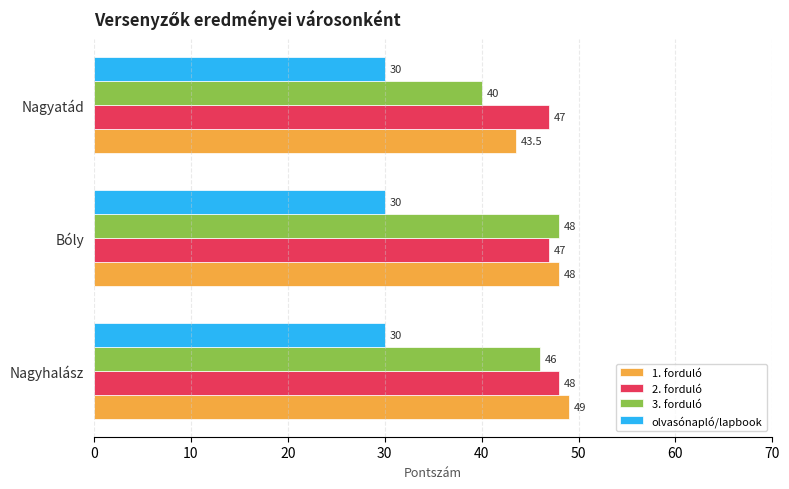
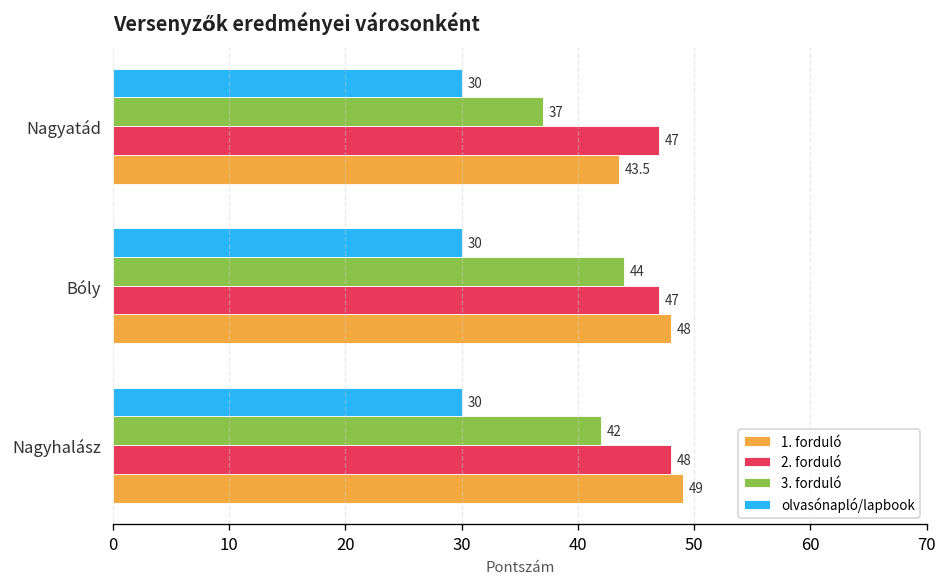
  {
    "1. forduló": {
      "Nagyatád": 43.5,
      "Bóly": 48,
      "Nagyhalász": 49
    },
    "2. forduló": {
      "Nagyatád": 47,
      "Bóly": 47,
      "Nagyhalász": 48
    },
    "3. forduló": {
-     "Nagyatád": 40,
-     "Bóly": 48,
-     "Nagyhalász": 46
+     "Nagyatád": 37,
+     "Bóly": 44,
+     "Nagyhalász": 42
    },
    "olvasónapló/lapbook": {
      "Nagyatád": 30,
      "Bóly": 30,
      "Nagyhalász": 30
    }
  }
